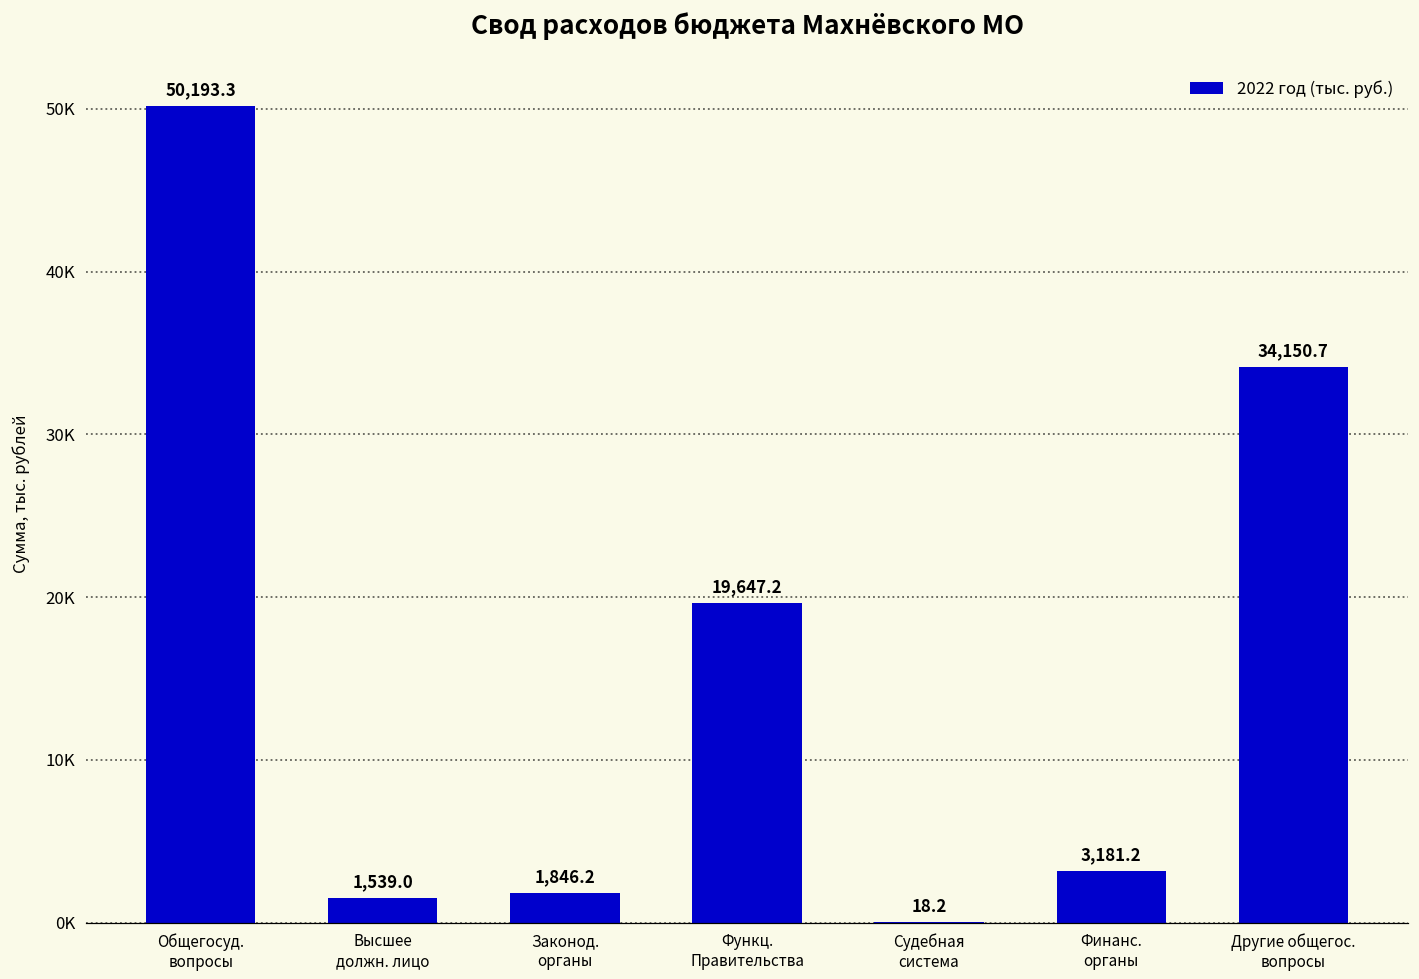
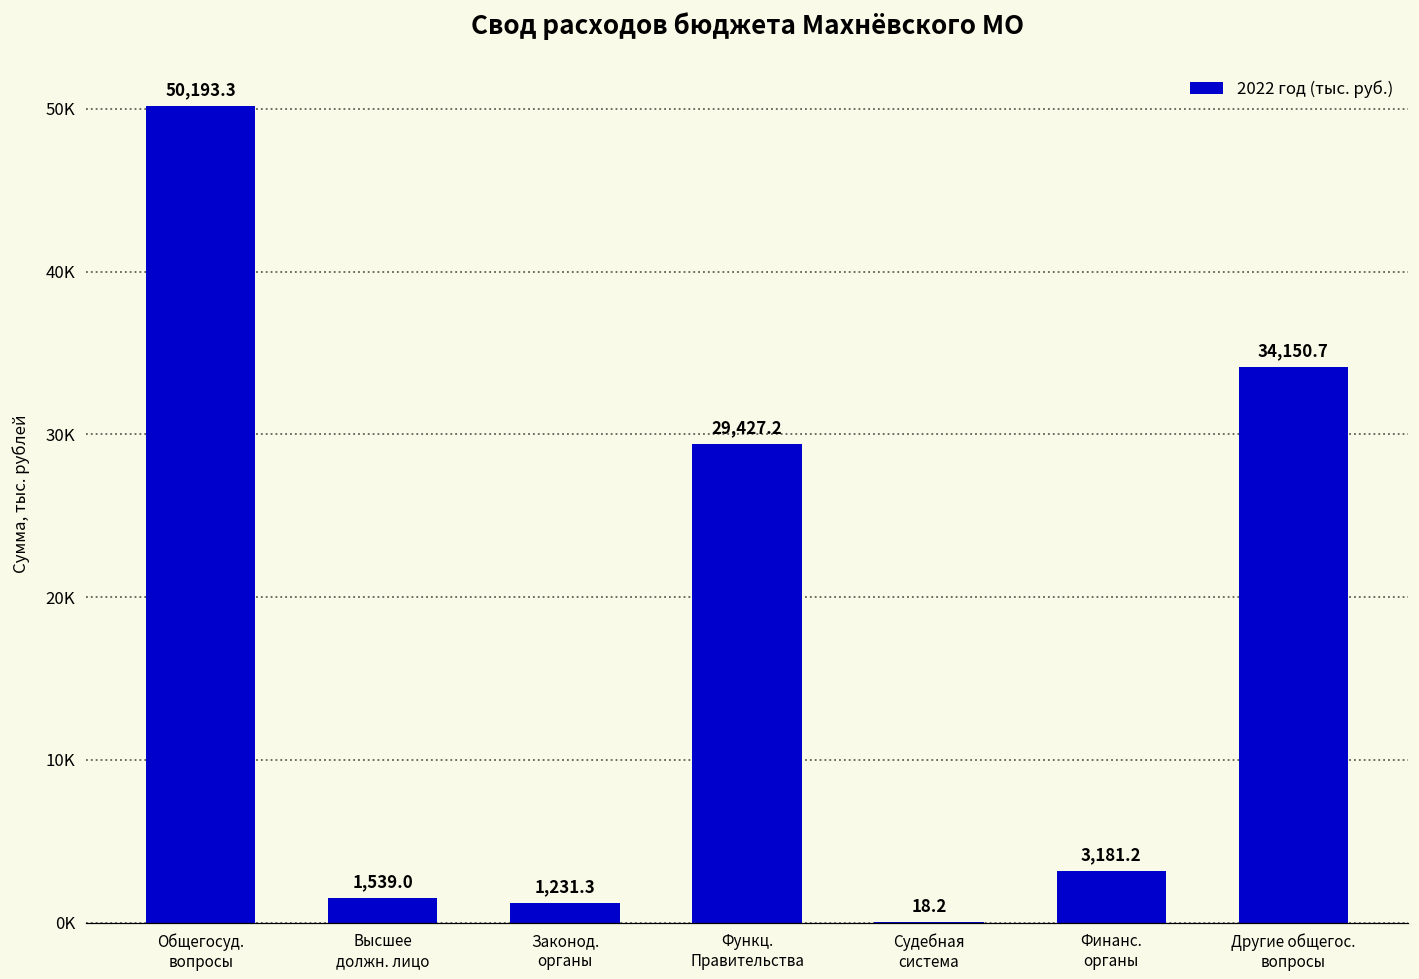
  {
    "Общегосуд. вопросы": "50,193.3",
    "Высшее должн. лицо": "1,539.0",
-   "Законод. органы": "1,846.2",
-   "Функц. Правительства": "19,647.2",
+   "Законод. органы": "1,231.3",
+   "Функц. Правительства": "29,427.2",
    "Судебная система": "18.2",
    "Финанс. органы": "3,181.2",
    "Другие общегос. вопросы": "34,150.7"
  }
